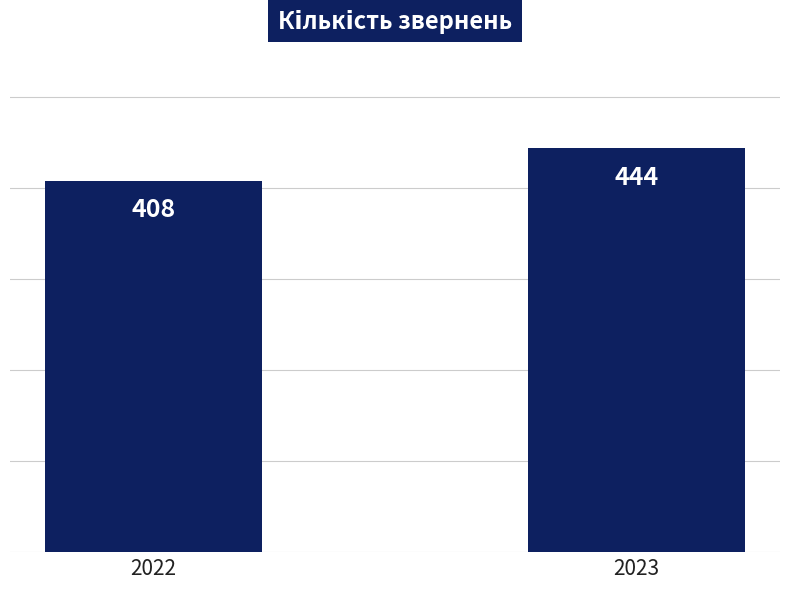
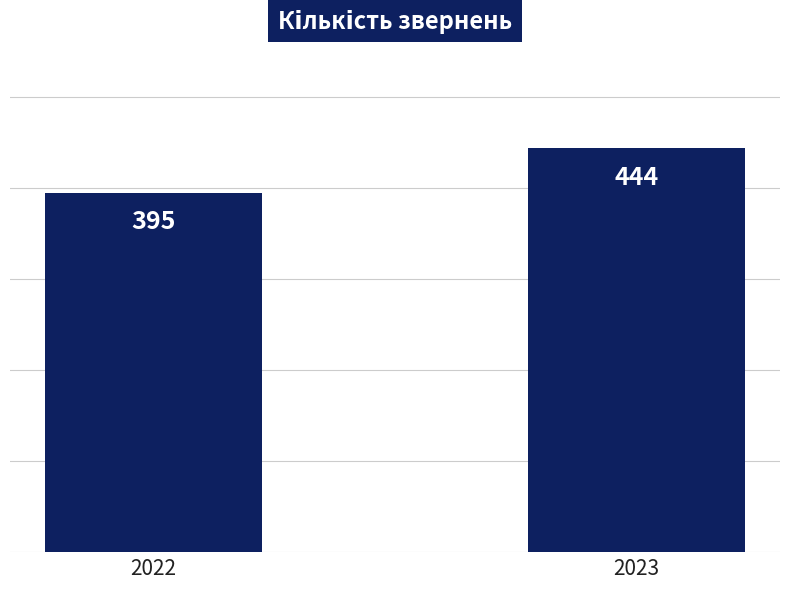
  {
-   "2022": 408,
+   "2022": 395,
    "2023": 444
  }
